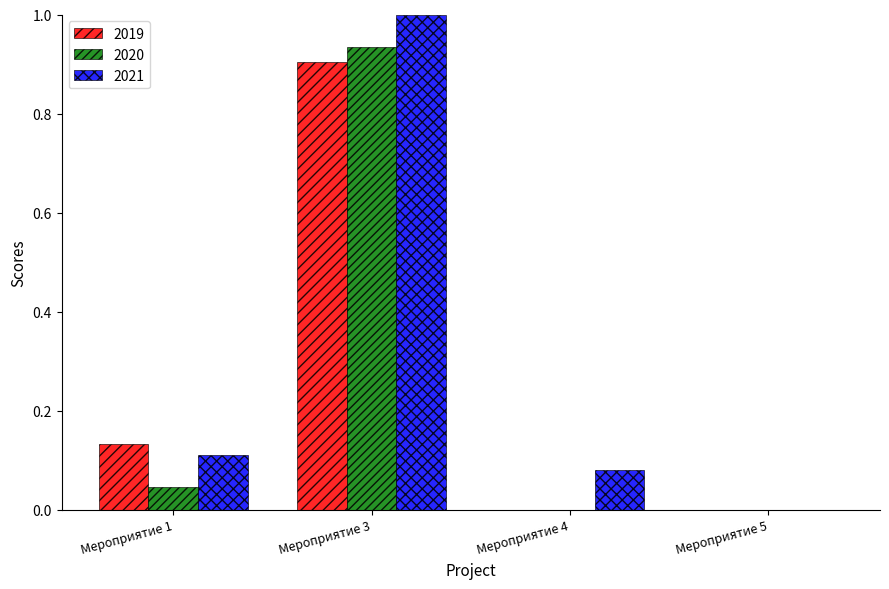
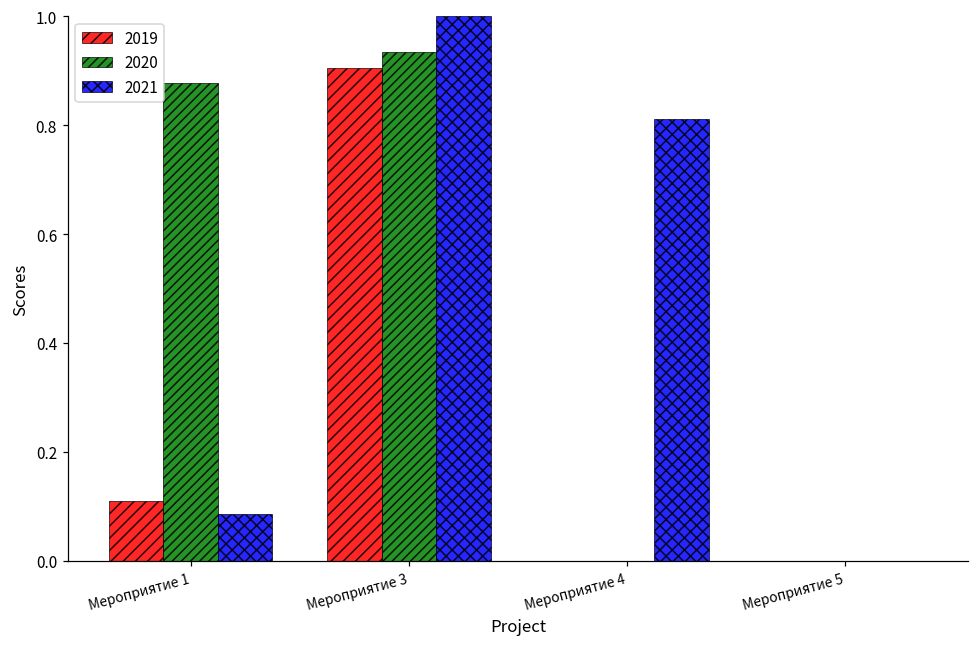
  {
    "2019": {
-     "Мероприятие 1": 0.13,
+     "Мероприятие 1": 0.11,
      "Мероприятие 3": 0.90,
      "Мероприятие 4": 0.00,
      "Мероприятие 5": 0.00
    },
    "2020": {
-     "Мероприятие 1": 0.05,
+     "Мероприятие 1": 0.88,
      "Мероприятие 3": 0.93,
      "Мероприятие 4": 0.00,
      "Мероприятие 5": 0.00
    },
    "2021": {
-     "Мероприятие 1": 0.11,
+     "Мероприятие 1": 0.09,
      "Мероприятие 3": 1.00,
-     "Мероприятие 4": 0.08,
+     "Мероприятие 4": 0.81,
      "Мероприятие 5": 0.00
    }
  }
